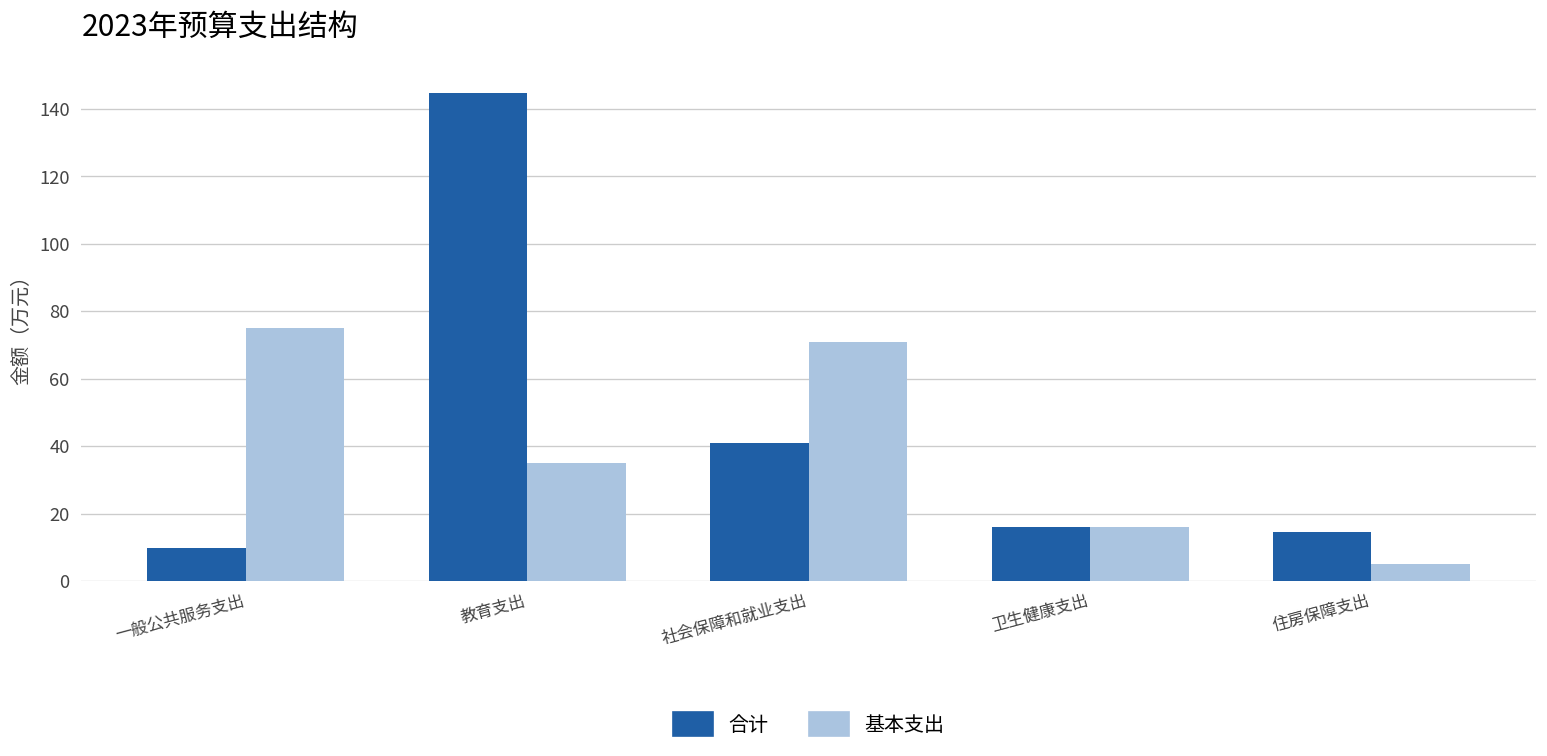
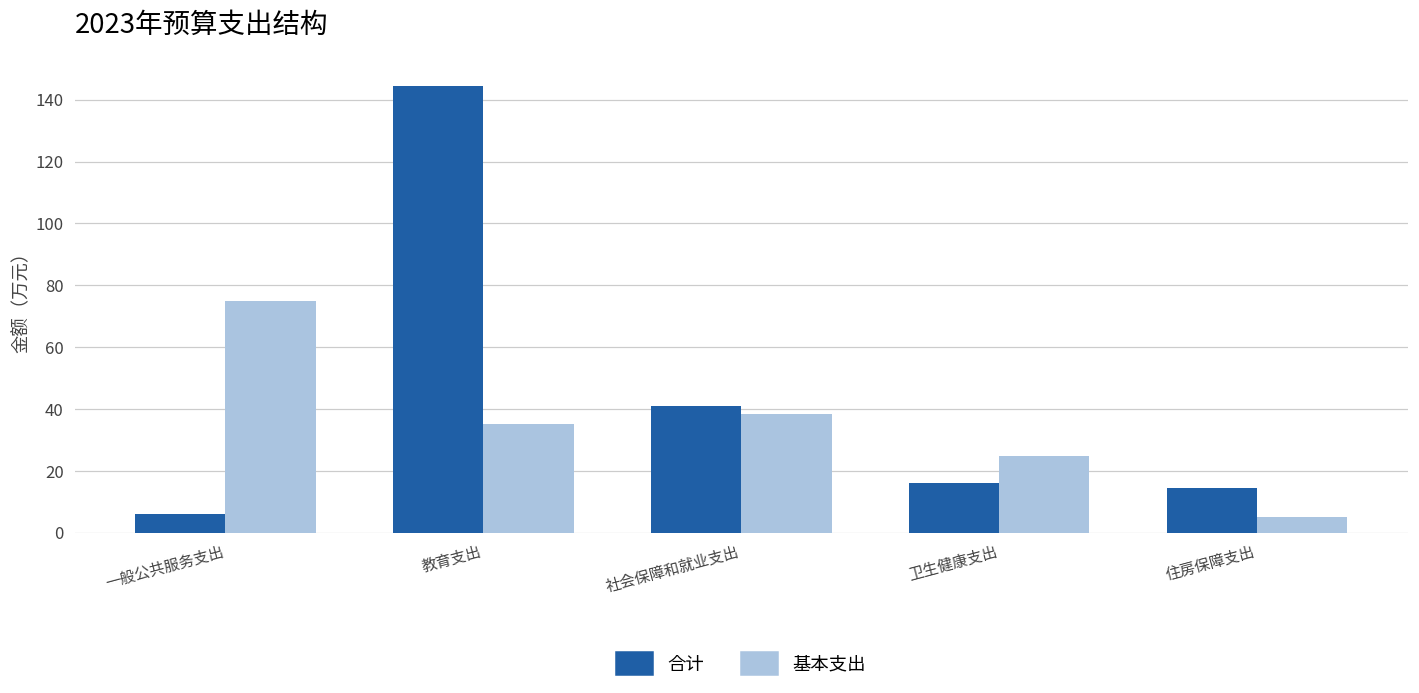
  {
    "合计": {
-     "一般公共服务支出": 10,
+     "一般公共服务支出": 6,
      "教育支出": 145,
      "社会保障和就业支出": 41,
      "卫生健康支出": 16,
      "住房保障支出": 14
    },
    "基本支出": {
      "一般公共服务支出": 75,
      "教育支出": 35,
-     "社会保障和就业支出": 71,
-     "卫生健康支出": 16,
+     "社会保障和就业支出": 38,
+     "卫生健康支出": 25,
      "住房保障支出": 5
    }
  }
